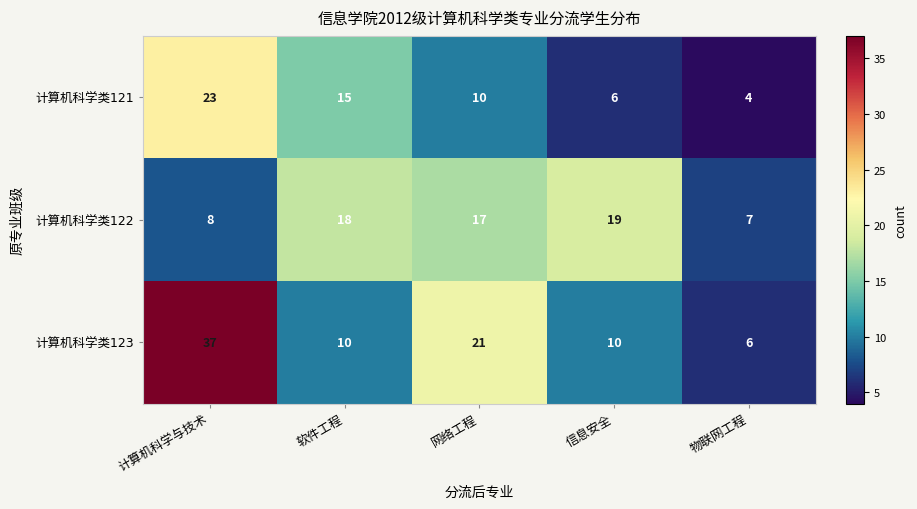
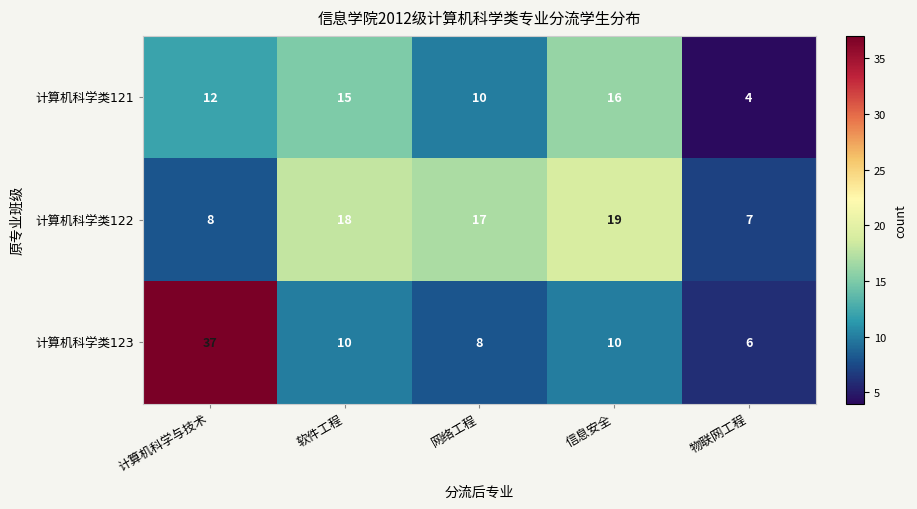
  {
    "计算机科学类121": {
-     "计算机科学与技术": 23,
+     "计算机科学与技术": 12,
      "软件工程": 15,
      "网络工程": 10,
-     "信息安全": 6,
+     "信息安全": 16,
      "物联网工程": 4
    },
    "计算机科学类122": {
      "计算机科学与技术": 8,
      "软件工程": 18,
      "网络工程": 17,
      "信息安全": 19,
      "物联网工程": 7
    },
    "计算机科学类123": {
      "计算机科学与技术": 37,
      "软件工程": 10,
-     "网络工程": 21,
+     "网络工程": 8,
      "信息安全": 10,
      "物联网工程": 6
    }
  }
